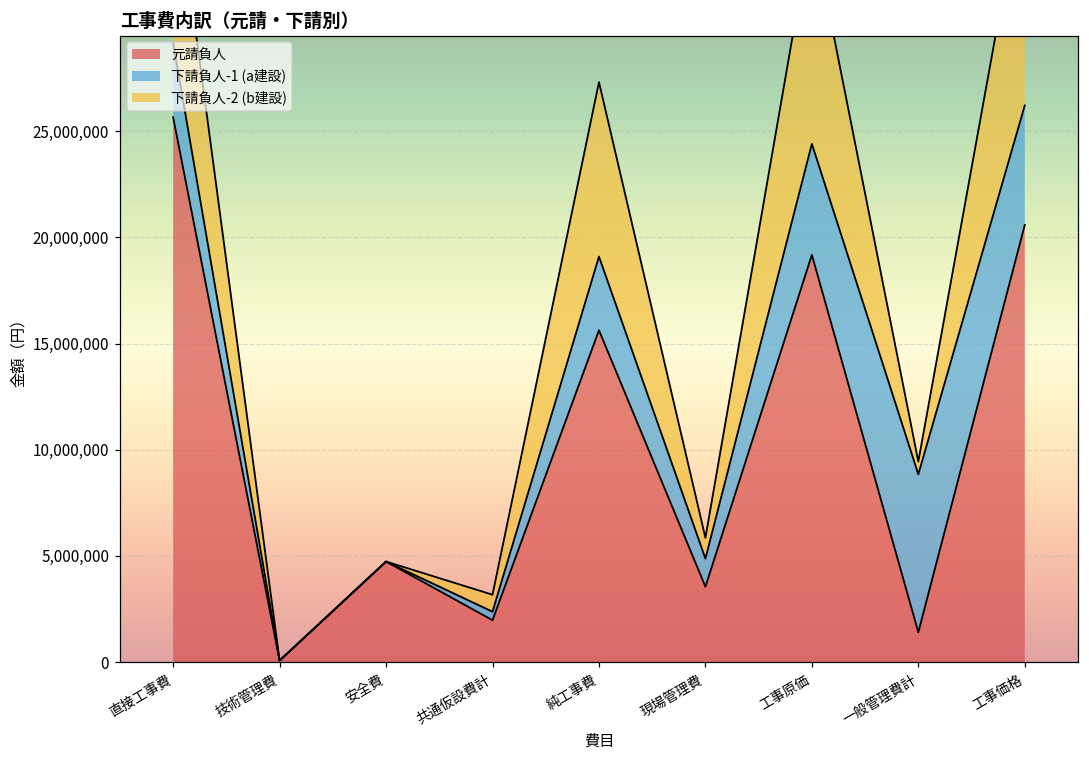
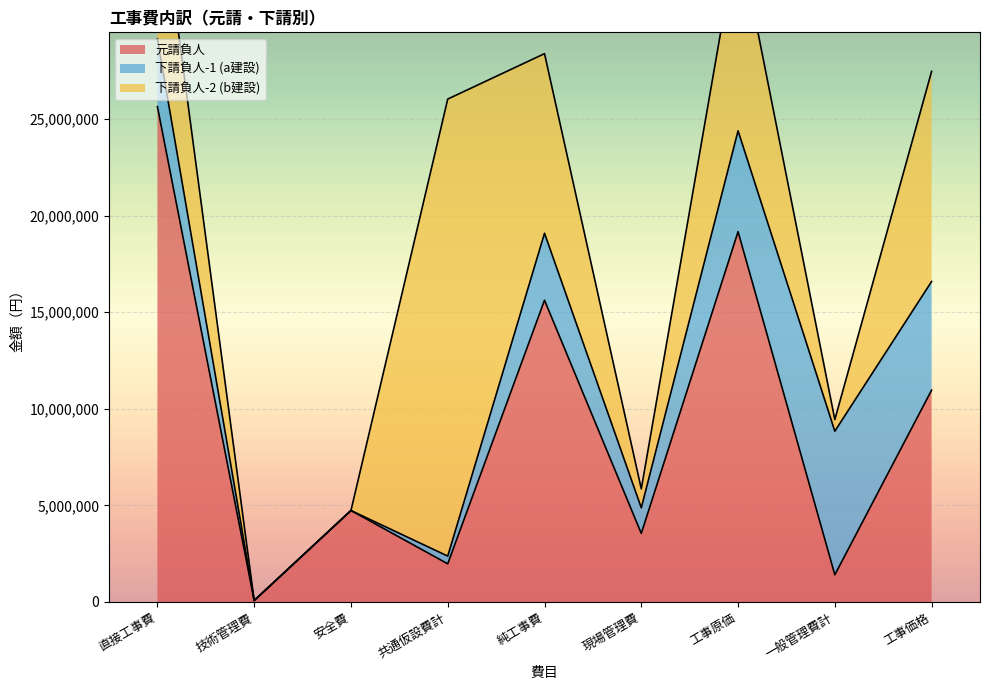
  {
    "元請負人": {
      "直接工事費": "25,700,000",
      "共通仮設費計": "2,000,000",
      "純工事費": "15,600,000",
      "現場管理費": "3,600,000",
      "工事原価": "19,200,000",
      "一般管理費計": "1,400,000",
-     "工事価格": "20,600,000"
+     "工事価格": "11,000,000"
    },
    "下請負人-1 (a建設)": {
      "共通仮設費計": "400,000",
      "純工事費": "3,500,000",
      "現場管理費": "1,300,000",
      "工事原価": "5,200,000",
      "一般管理費計": "7,400,000",
      "工事価格": "5,600,000"
    },
    "下請負人-2 (b建設)": {
-     "共通仮設費計": "800,000",
-     "純工事費": "8,200,000",
+     "共通仮設費計": "23,700,000",
+     "純工事費": "9,300,000",
      "現場管理費": "1,000,000",
      "一般管理費計": "600,000"
    }
  }
